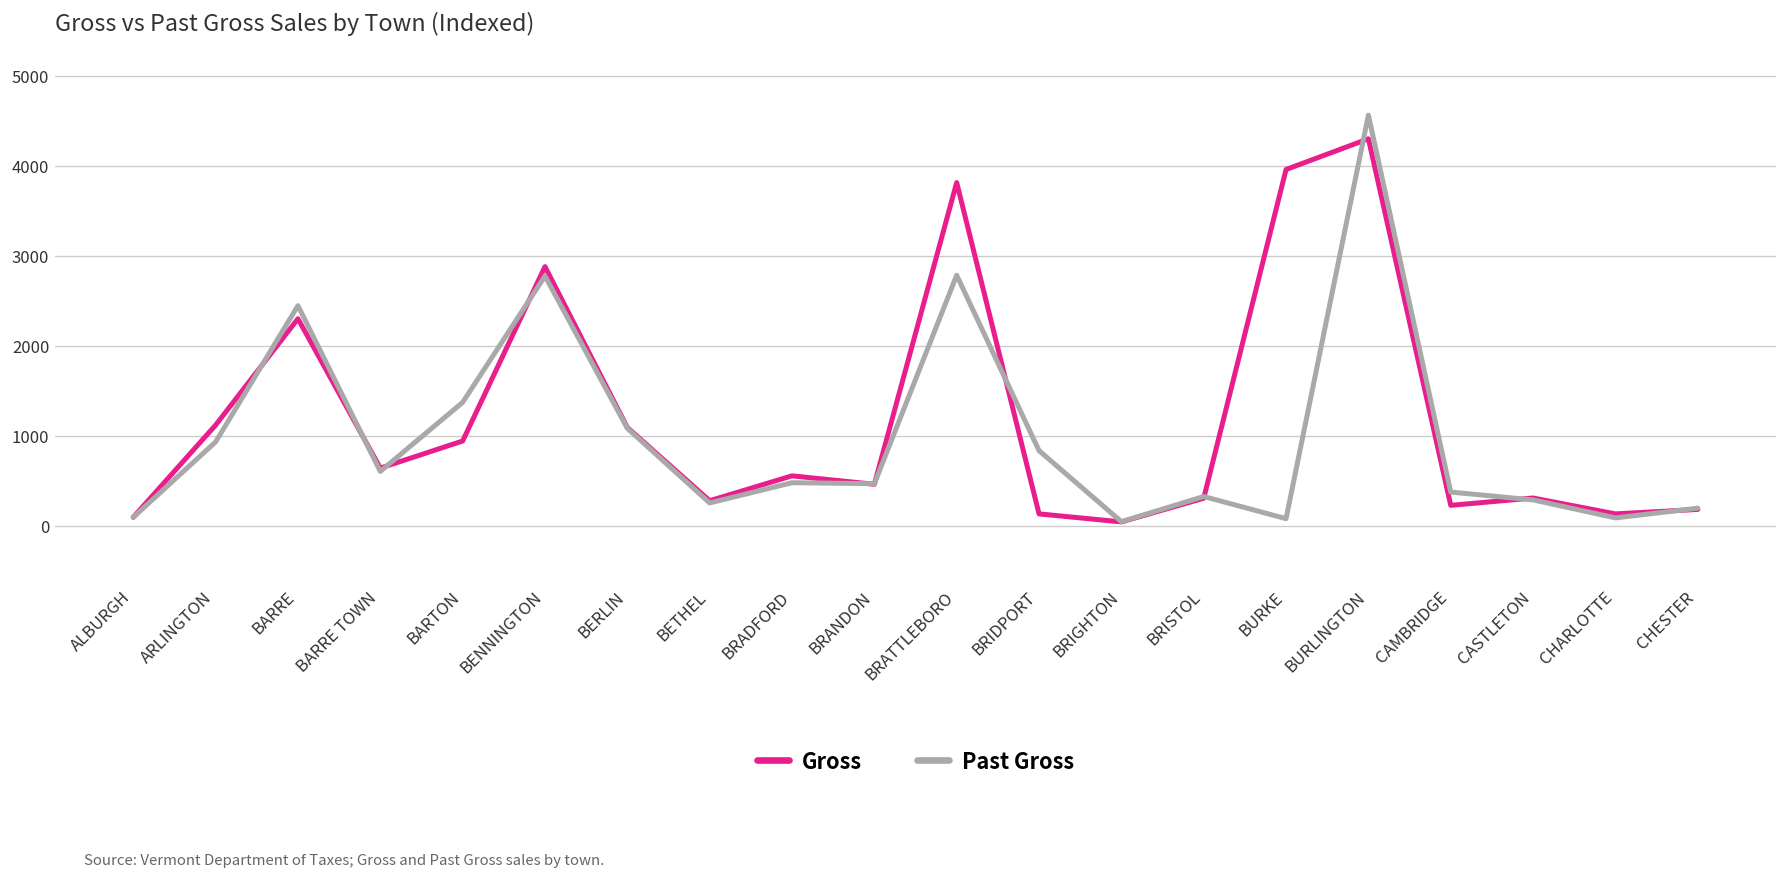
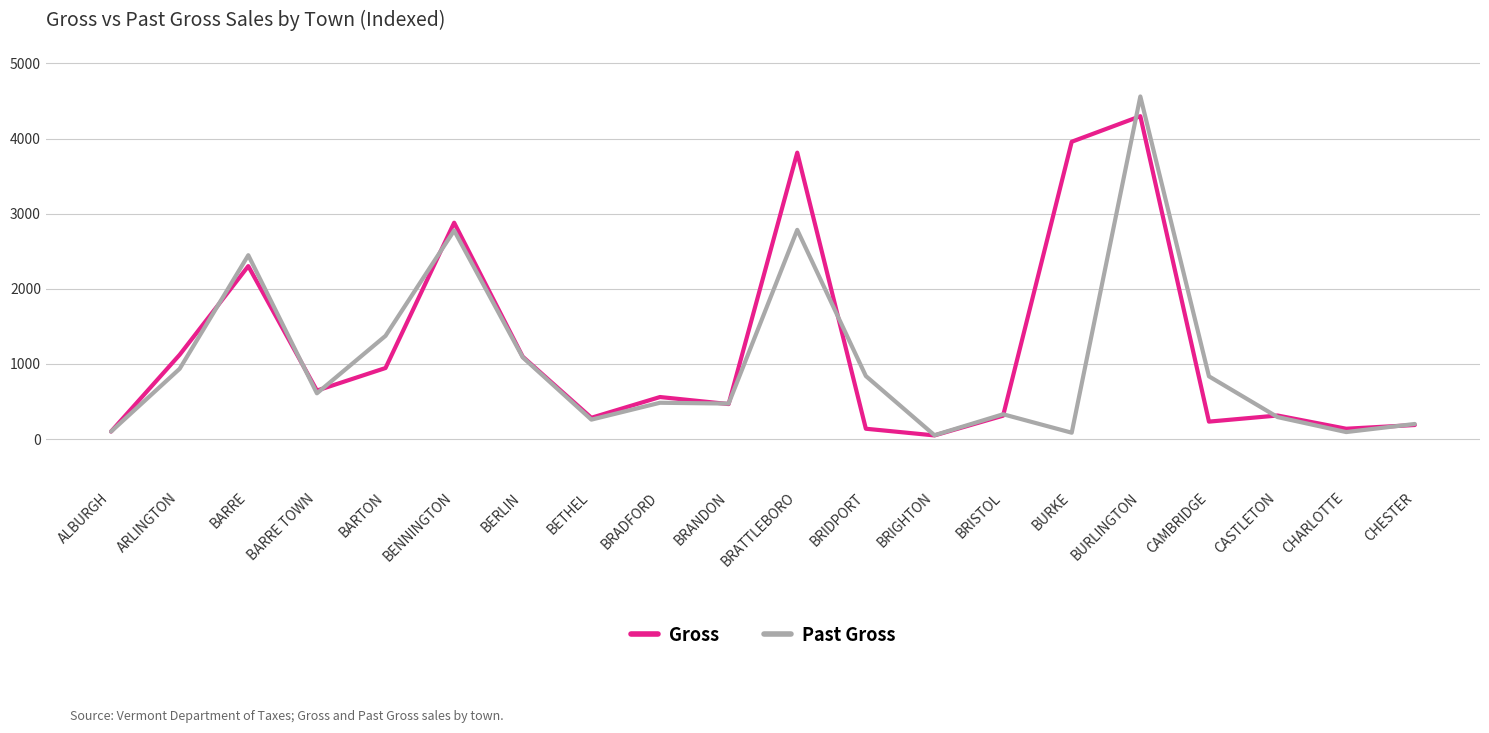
  {
    "Gross": {
      "ARLINGTON": 1100,
      "BARRE": 2300,
      "BARRE TOWN": 600,
      "BARTON": 900,
      "BENNINGTON": 2900,
      "BRADFORD": 600,
      "BRATTLEBORO": 3800,
      "BRIDPORT": 100,
      "BURKE": 4000,
      "BURLINGTON": 4300,
      "CAMBRIDGE": 200,
      "CHARLOTTE": 100
    },
    "Past Gross": {
      "ARLINGTON": 900,
      "BARRE": 2400,
      "BARRE TOWN": 600,
      "BARTON": 1400,
      "BENNINGTON": 2800,
      "BRADFORD": 500,
      "BRATTLEBORO": 2800,
      "BRIDPORT": 800,
      "BURKE": 100,
      "BURLINGTON": 4600,
-     "CAMBRIDGE": 400,
+     "CAMBRIDGE": 800,
      "CHARLOTTE": 100
    }
  }
